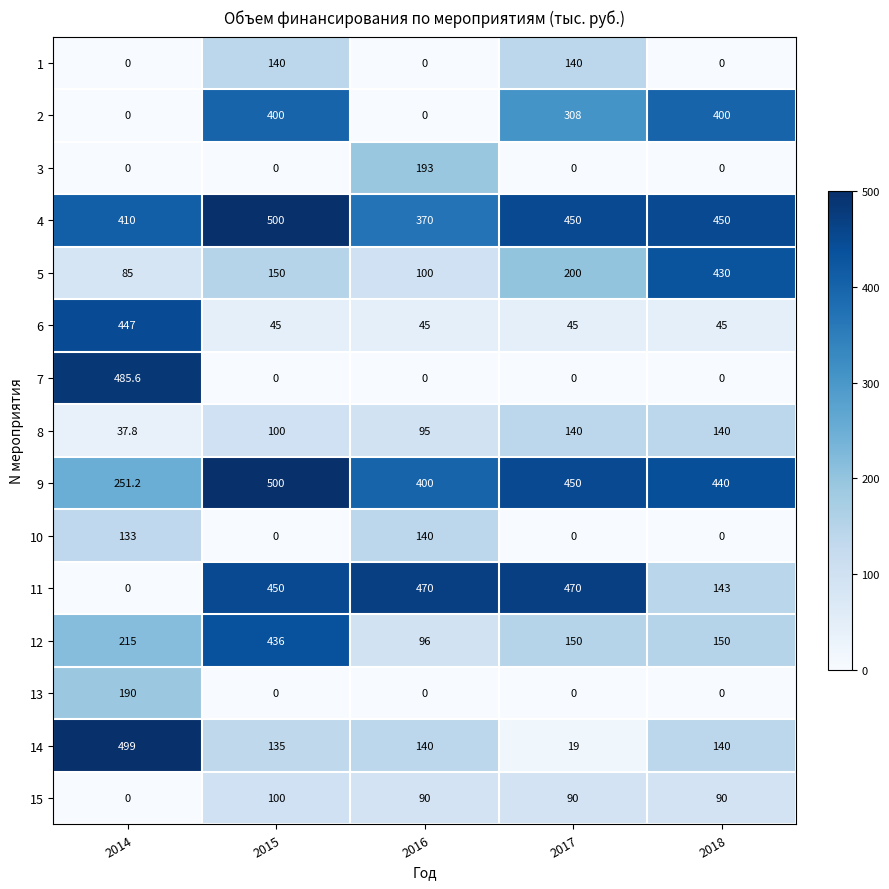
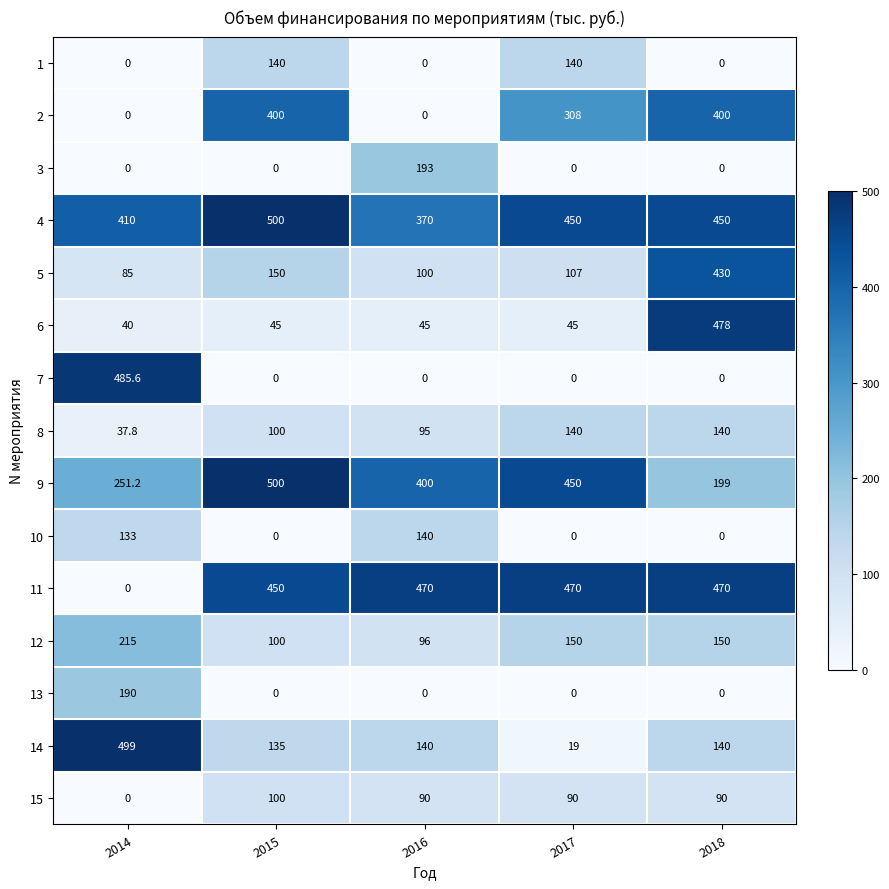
  {
    "1": {
      "2014": 0,
      "2015": 140,
      "2016": 0,
      "2017": 140,
      "2018": 0
    },
    "2": {
      "2014": 0,
      "2015": 400,
      "2016": 0,
      "2017": 308,
      "2018": 400
    },
    "3": {
      "2014": 0,
      "2015": 0,
      "2016": 193,
      "2017": 0,
      "2018": 0
    },
    "4": {
      "2014": 410,
      "2015": 500,
      "2016": 370,
      "2017": 450,
      "2018": 450
    },
    "5": {
      "2014": 85,
      "2015": 150,
      "2016": 100,
-     "2017": 200,
+     "2017": 107,
      "2018": 430
    },
    "6": {
-     "2014": 447,
+     "2014": 40,
      "2015": 45,
      "2016": 45,
      "2017": 45,
-     "2018": 45
+     "2018": 478
    },
    "7": {
      "2014": 485.6,
      "2015": 0,
      "2016": 0,
      "2017": 0,
      "2018": 0
    },
    "8": {
      "2014": 37.8,
      "2015": 100,
      "2016": 95,
      "2017": 140,
      "2018": 140
    },
    "9": {
      "2014": 251.2,
      "2015": 500,
      "2016": 400,
      "2017": 450,
-     "2018": 440
+     "2018": 199
    },
    "10": {
      "2014": 133,
      "2015": 0,
      "2016": 140,
      "2017": 0,
      "2018": 0
    },
    "11": {
      "2014": 0,
      "2015": 450,
      "2016": 470,
      "2017": 470,
-     "2018": 143
+     "2018": 470
    },
    "12": {
      "2014": 215,
-     "2015": 436,
+     "2015": 100,
      "2016": 96,
      "2017": 150,
      "2018": 150
    },
    "13": {
      "2014": 190,
      "2015": 0,
      "2016": 0,
      "2017": 0,
      "2018": 0
    },
    "14": {
      "2014": 499,
      "2015": 135,
      "2016": 140,
      "2017": 19,
      "2018": 140
    },
    "15": {
      "2014": 0,
      "2015": 100,
      "2016": 90,
      "2017": 90,
      "2018": 90
    }
  }
